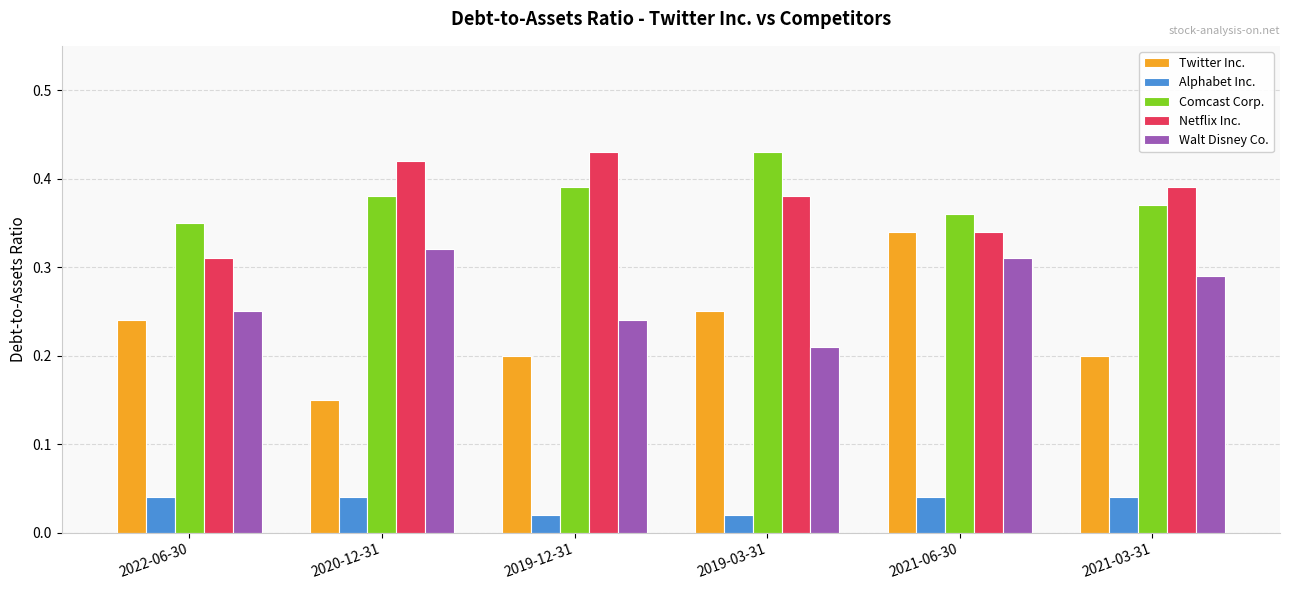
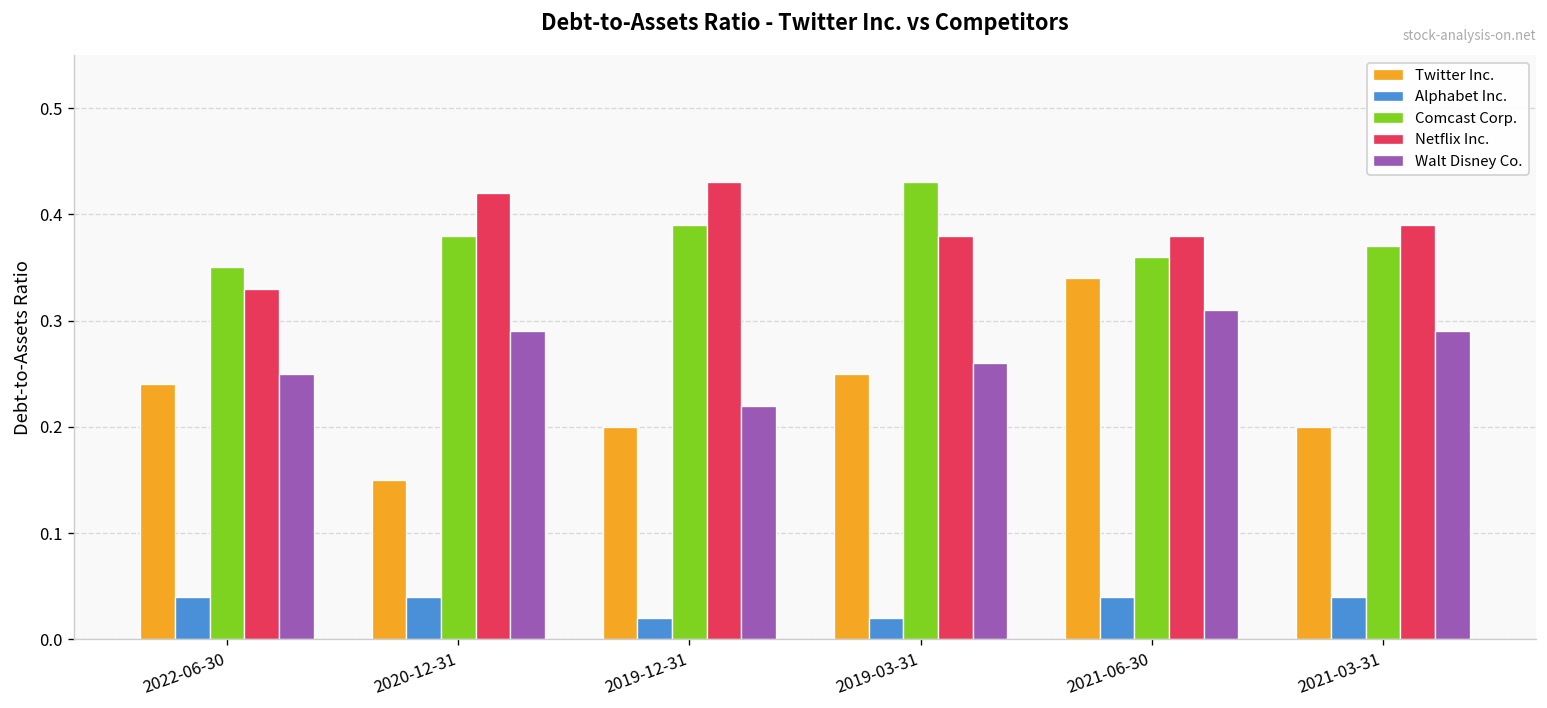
  {
    "Twitter Inc.": {
      "2022-06-30": 0.24,
      "2020-12-31": 0.15,
      "2019-12-31": 0.20,
      "2019-03-31": 0.25,
      "2021-06-30": 0.34,
      "2021-03-31": 0.20
    },
    "Alphabet Inc.": {
      "2022-06-30": 0.04,
      "2020-12-31": 0.04,
      "2019-12-31": 0.02,
      "2019-03-31": 0.02,
      "2021-06-30": 0.04,
      "2021-03-31": 0.04
    },
    "Comcast Corp.": {
      "2022-06-30": 0.35,
      "2020-12-31": 0.38,
      "2019-12-31": 0.39,
      "2019-03-31": 0.43,
      "2021-06-30": 0.36,
      "2021-03-31": 0.37
    },
    "Netflix Inc.": {
-     "2022-06-30": 0.31,
+     "2022-06-30": 0.33,
      "2020-12-31": 0.42,
      "2019-12-31": 0.43,
      "2019-03-31": 0.38,
-     "2021-06-30": 0.34,
+     "2021-06-30": 0.38,
      "2021-03-31": 0.39
    },
    "Walt Disney Co.": {
      "2022-06-30": 0.25,
-     "2020-12-31": 0.32,
-     "2019-12-31": 0.24,
-     "2019-03-31": 0.21,
+     "2020-12-31": 0.29,
+     "2019-12-31": 0.22,
+     "2019-03-31": 0.26,
      "2021-06-30": 0.31,
      "2021-03-31": 0.29
    }
  }
